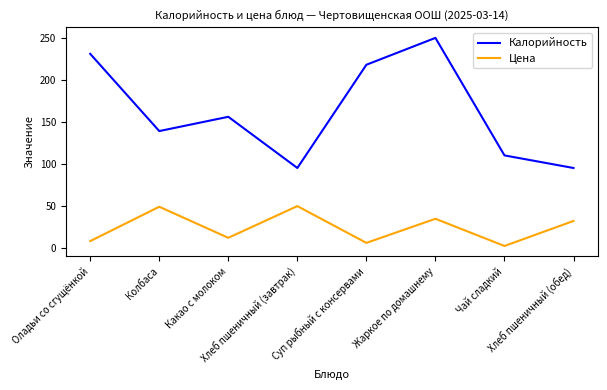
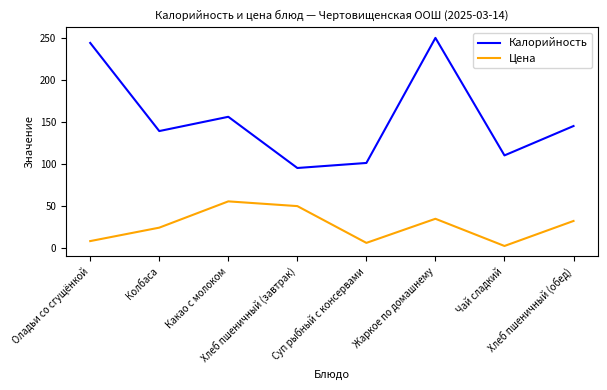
  {
    "Калорийность": {
-     "Оладьи со сгущёнкой": 230,
+     "Оладьи со сгущёнкой": 240,
      "Колбаса": 140,
      "Какао с молоком": 160,
      "Хлеб пшеничный (завтрак)": 100,
-     "Суп рыбный с консервами": 220,
+     "Суп рыбный с консервами": 100,
      "Жаркое по домашнему": 250,
      "Чай сладкий": 110,
-     "Хлеб пшеничный (обед)": 100
+     "Хлеб пшеничный (обед)": 150
    },
    "Цена": {
      "Оладьи со сгущёнкой": 10,
-     "Колбаса": 50,
-     "Какао с молоком": 10,
+     "Колбаса": 20,
+     "Какао с молоком": 60,
      "Хлеб пшеничный (завтрак)": 50,
      "Суп рыбный с консервами": 10,
      "Жаркое по домашнему": 30,
      "Чай сладкий": 0,
      "Хлеб пшеничный (обед)": 30
    }
  }
